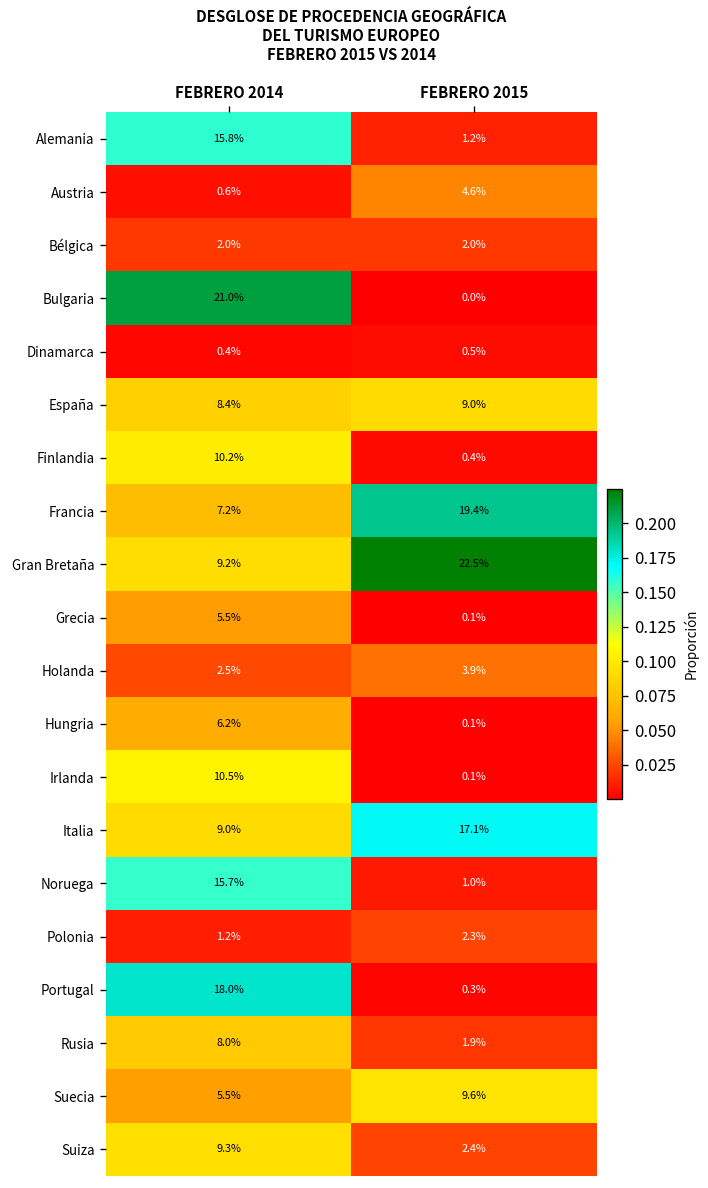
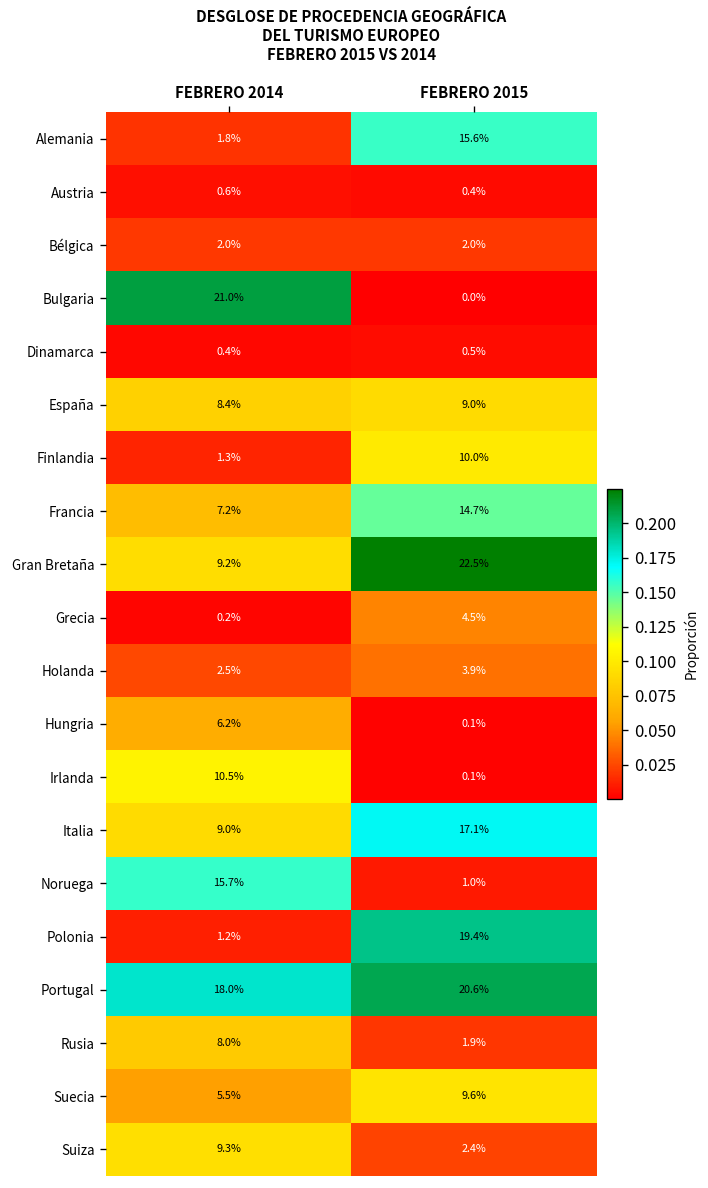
  {
    "Alemania": {
-     "FEBRERO 2014": "15.8%",
-     "FEBRERO 2015": "1.2%"
+     "FEBRERO 2014": "1.8%",
+     "FEBRERO 2015": "15.6%"
    },
    "Austria": {
      "FEBRERO 2014": "0.6%",
-     "FEBRERO 2015": "4.6%"
+     "FEBRERO 2015": "0.4%"
    },
    "Bélgica": {
      "FEBRERO 2014": "2.0%",
      "FEBRERO 2015": "2.0%"
    },
    "Bulgaria": {
      "FEBRERO 2014": "21.0%",
      "FEBRERO 2015": "0.0%"
    },
    "Dinamarca": {
      "FEBRERO 2014": "0.4%",
      "FEBRERO 2015": "0.5%"
    },
    "España": {
      "FEBRERO 2014": "8.4%",
      "FEBRERO 2015": "9.0%"
    },
    "Finlandia": {
-     "FEBRERO 2014": "10.2%",
-     "FEBRERO 2015": "0.4%"
+     "FEBRERO 2014": "1.3%",
+     "FEBRERO 2015": "10.0%"
    },
    "Francia": {
      "FEBRERO 2014": "7.2%",
-     "FEBRERO 2015": "19.4%"
+     "FEBRERO 2015": "14.7%"
    },
    "Gran Bretaña": {
      "FEBRERO 2014": "9.2%",
      "FEBRERO 2015": "22.5%"
    },
    "Grecia": {
-     "FEBRERO 2014": "5.5%",
-     "FEBRERO 2015": "0.1%"
+     "FEBRERO 2014": "0.2%",
+     "FEBRERO 2015": "4.5%"
    },
    "Holanda": {
      "FEBRERO 2014": "2.5%",
      "FEBRERO 2015": "3.9%"
    },
    "Hungria": {
      "FEBRERO 2014": "6.2%",
      "FEBRERO 2015": "0.1%"
    },
    "Irlanda": {
      "FEBRERO 2014": "10.5%",
      "FEBRERO 2015": "0.1%"
    },
    "Italia": {
      "FEBRERO 2014": "9.0%",
      "FEBRERO 2015": "17.1%"
    },
    "Noruega": {
      "FEBRERO 2014": "15.7%",
      "FEBRERO 2015": "1.0%"
    },
    "Polonia": {
      "FEBRERO 2014": "1.2%",
-     "FEBRERO 2015": "2.3%"
+     "FEBRERO 2015": "19.4%"
    },
    "Portugal": {
      "FEBRERO 2014": "18.0%",
-     "FEBRERO 2015": "0.3%"
+     "FEBRERO 2015": "20.6%"
    },
    "Rusia": {
      "FEBRERO 2014": "8.0%",
      "FEBRERO 2015": "1.9%"
    },
    "Suecia": {
      "FEBRERO 2014": "5.5%",
      "FEBRERO 2015": "9.6%"
    },
    "Suiza": {
      "FEBRERO 2014": "9.3%",
      "FEBRERO 2015": "2.4%"
    }
  }
